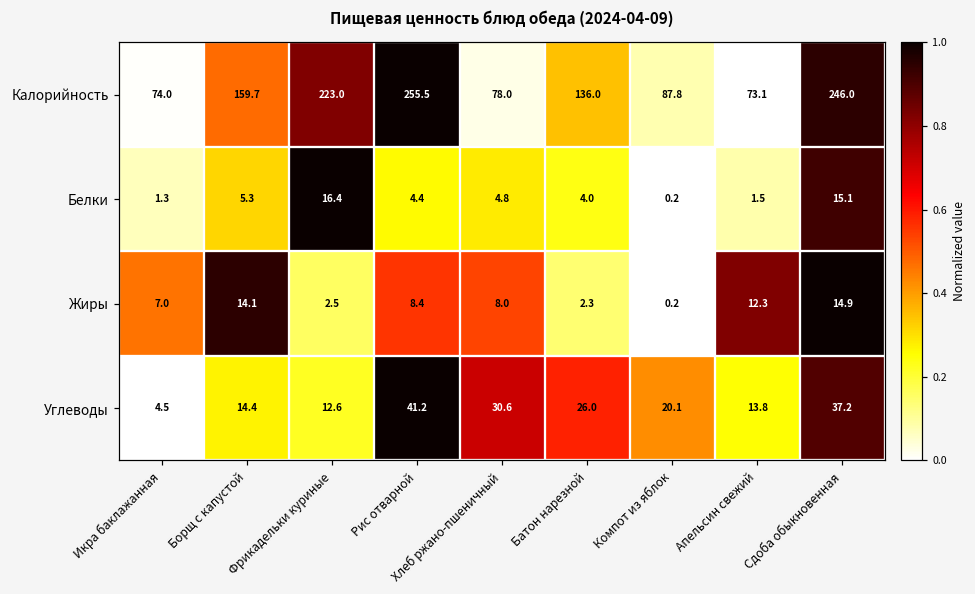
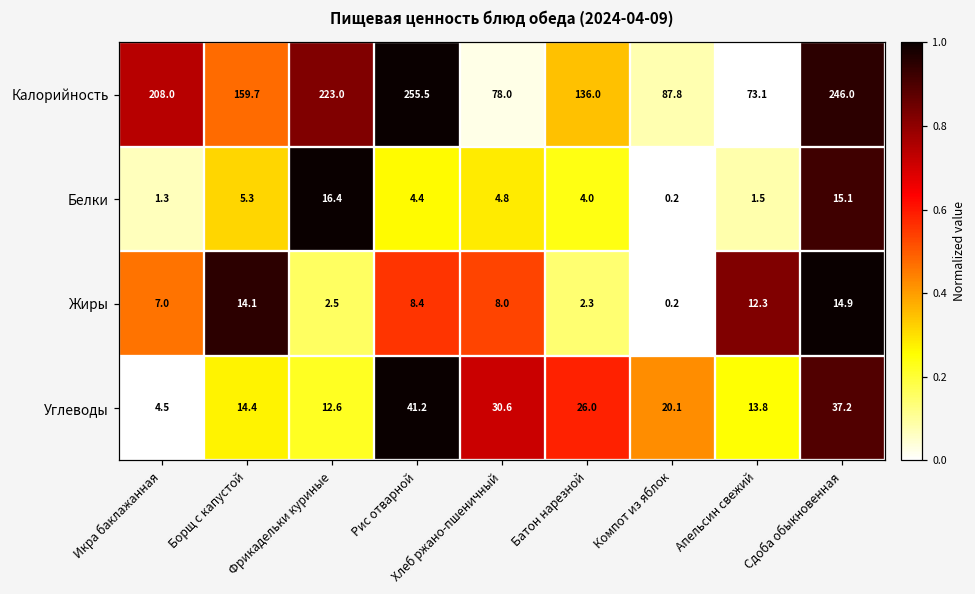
  {
    "Калорийность": {
-     "Икра баклажанная": 74.0,
+     "Икра баклажанная": 208.0,
      "Борщ с капустой": 159.7,
      "Фрикадельки куриные": 223.0,
      "Рис отварной": 255.5,
      "Хлеб ржано-пшеничный": 78.0,
      "Батон нарезной": 136.0,
      "Компот из яблок": 87.8,
      "Апельсин свежий": 73.1,
      "Сдоба обыкновенная": 246.0
    },
    "Белки": {
      "Икра баклажанная": 1.3,
      "Борщ с капустой": 5.3,
      "Фрикадельки куриные": 16.4,
      "Рис отварной": 4.4,
      "Хлеб ржано-пшеничный": 4.8,
      "Батон нарезной": 4.0,
      "Компот из яблок": 0.2,
      "Апельсин свежий": 1.5,
      "Сдоба обыкновенная": 15.1
    },
    "Жиры": {
      "Икра баклажанная": 7.0,
      "Борщ с капустой": 14.1,
      "Фрикадельки куриные": 2.5,
      "Рис отварной": 8.4,
      "Хлеб ржано-пшеничный": 8.0,
      "Батон нарезной": 2.3,
      "Компот из яблок": 0.2,
      "Апельсин свежий": 12.3,
      "Сдоба обыкновенная": 14.9
    },
    "Углеводы": {
      "Икра баклажанная": 4.5,
      "Борщ с капустой": 14.4,
      "Фрикадельки куриные": 12.6,
      "Рис отварной": 41.2,
      "Хлеб ржано-пшеничный": 30.6,
      "Батон нарезной": 26.0,
      "Компот из яблок": 20.1,
      "Апельсин свежий": 13.8,
      "Сдоба обыкновенная": 37.2
    }
  }
